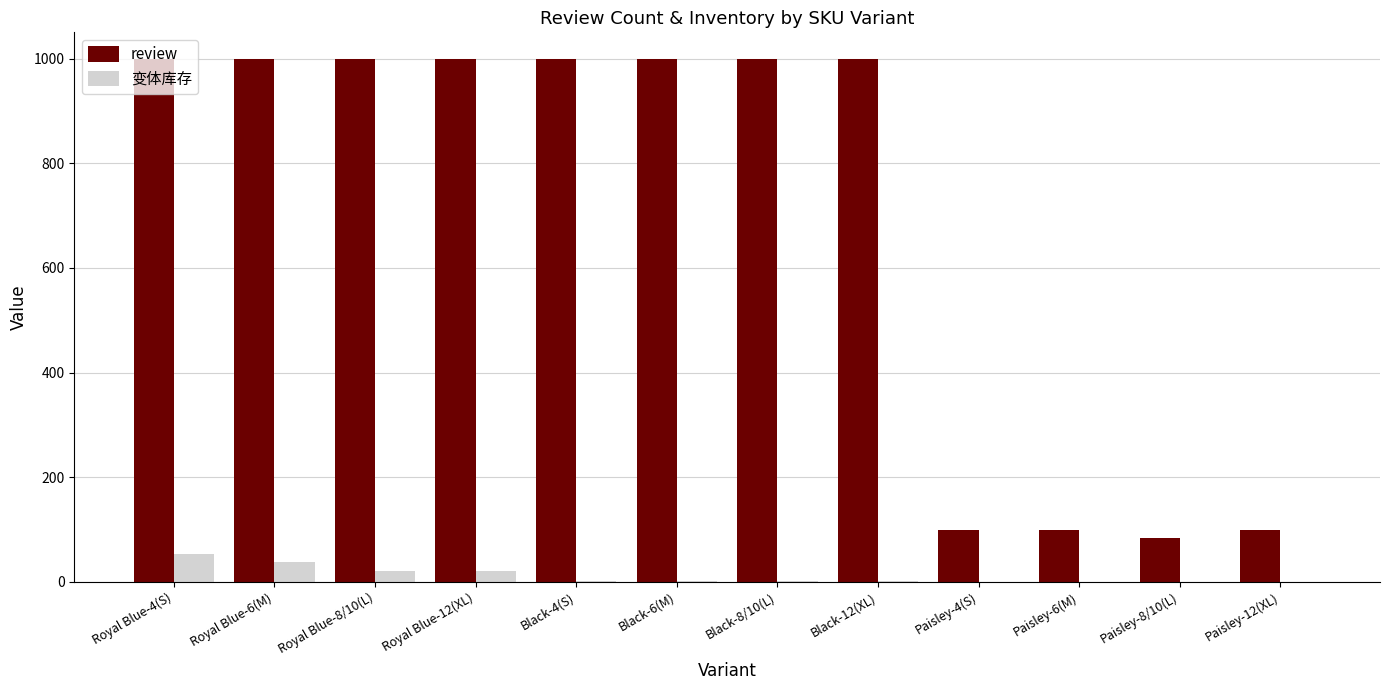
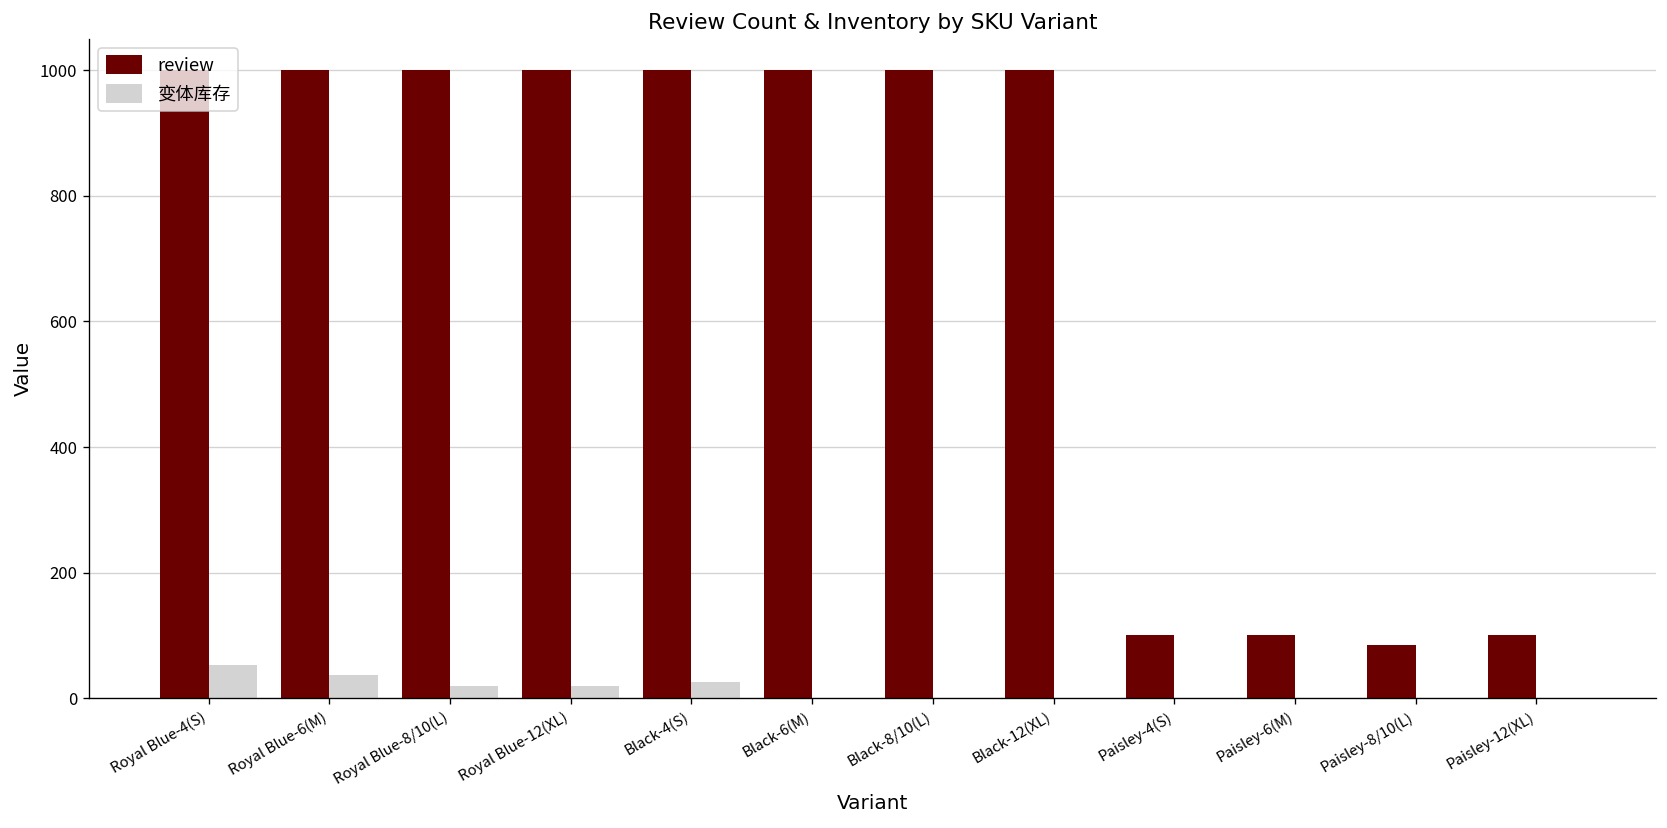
  {
    "review": {
      "Royal Blue-6(M)": 1000,
      "Royal Blue-8/10(L)": 1000,
      "Royal Blue-12(XL)": 1000,
      "Black-4(S)": 1000,
      "Black-6(M)": 1000,
      "Black-8/10(L)": 1000,
      "Black-12(XL)": 1000,
      "Paisley-4(S)": 100,
      "Paisley-6(M)": 100,
      "Paisley-8/10(L)": 80,
      "Paisley-12(XL)": 100
    },
    "变体库存": {
      "Royal Blue-4(S)": 50,
      "Royal Blue-6(M)": 40,
      "Royal Blue-8/10(L)": 20,
      "Royal Blue-12(XL)": 20,
-     "Black-4(S)": 0,
+     "Black-4(S)": 30,
      "Paisley-4(S)": 0,
      "Paisley-6(M)": 0,
      "Paisley-8/10(L)": 0,
      "Paisley-12(XL)": 0
    }
  }
